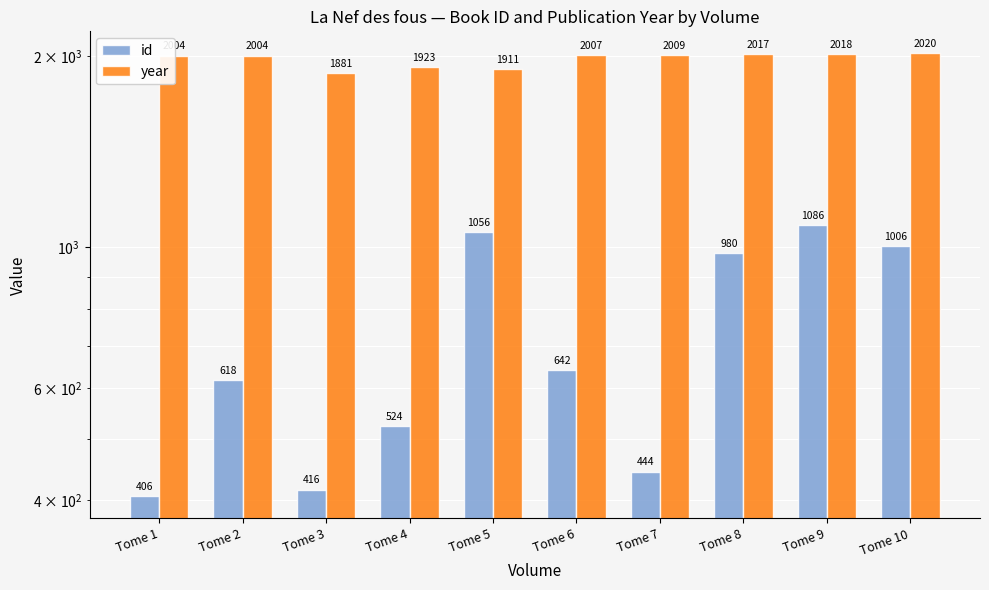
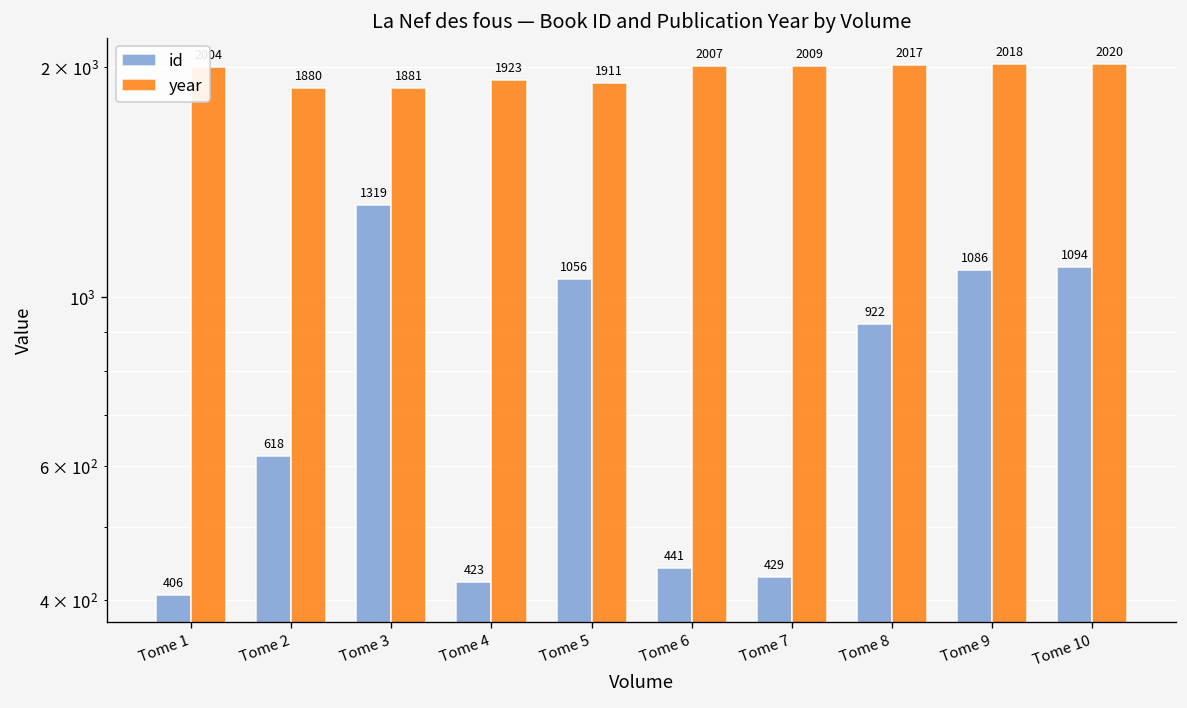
  {
    "id": {
      "Tome 1": 406,
      "Tome 2": 618,
-     "Tome 3": 416,
-     "Tome 4": 524,
+     "Tome 3": 1319,
+     "Tome 4": 423,
      "Tome 5": 1056,
-     "Tome 6": 642,
-     "Tome 7": 444,
-     "Tome 8": 980,
+     "Tome 6": 441,
+     "Tome 7": 429,
+     "Tome 8": 922,
      "Tome 9": 1086,
-     "Tome 10": 1006
+     "Tome 10": 1094
    },
    "year": {
-     "Tome 2": 2004,
+     "Tome 2": 1880,
      "Tome 3": 1881,
      "Tome 4": 1923,
      "Tome 5": 1911,
      "Tome 6": 2007,
      "Tome 7": 2009,
      "Tome 8": 2017,
      "Tome 9": 2018,
      "Tome 10": 2020
    }
  }
